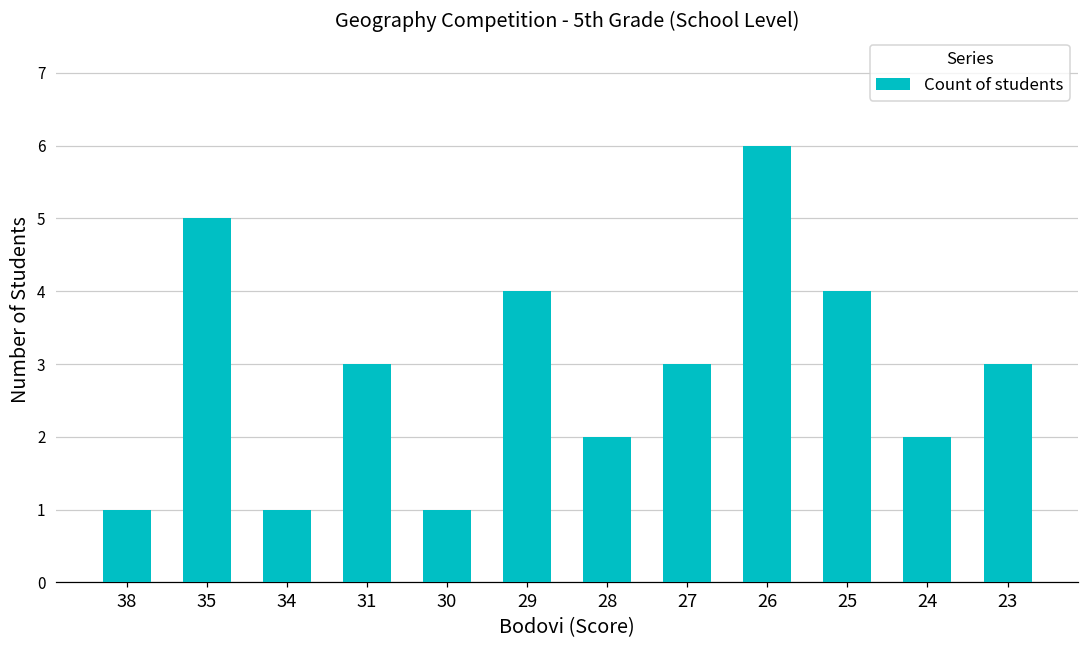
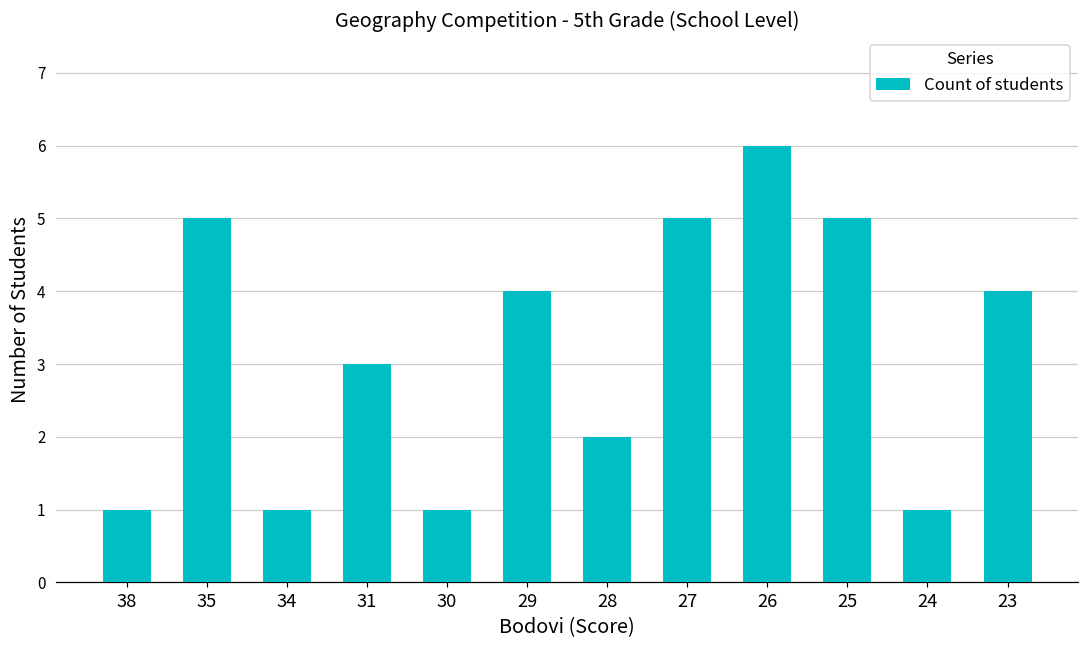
  {
    "38": 1,
    "35": 5,
    "34": 1,
    "31": 3,
    "30": 1,
    "29": 4,
    "28": 2,
-   "27": 3,
+   "27": 5,
    "26": 6,
-   "25": 4,
-   "24": 2,
-   "23": 3
+   "25": 5,
+   "24": 1,
+   "23": 4
  }
